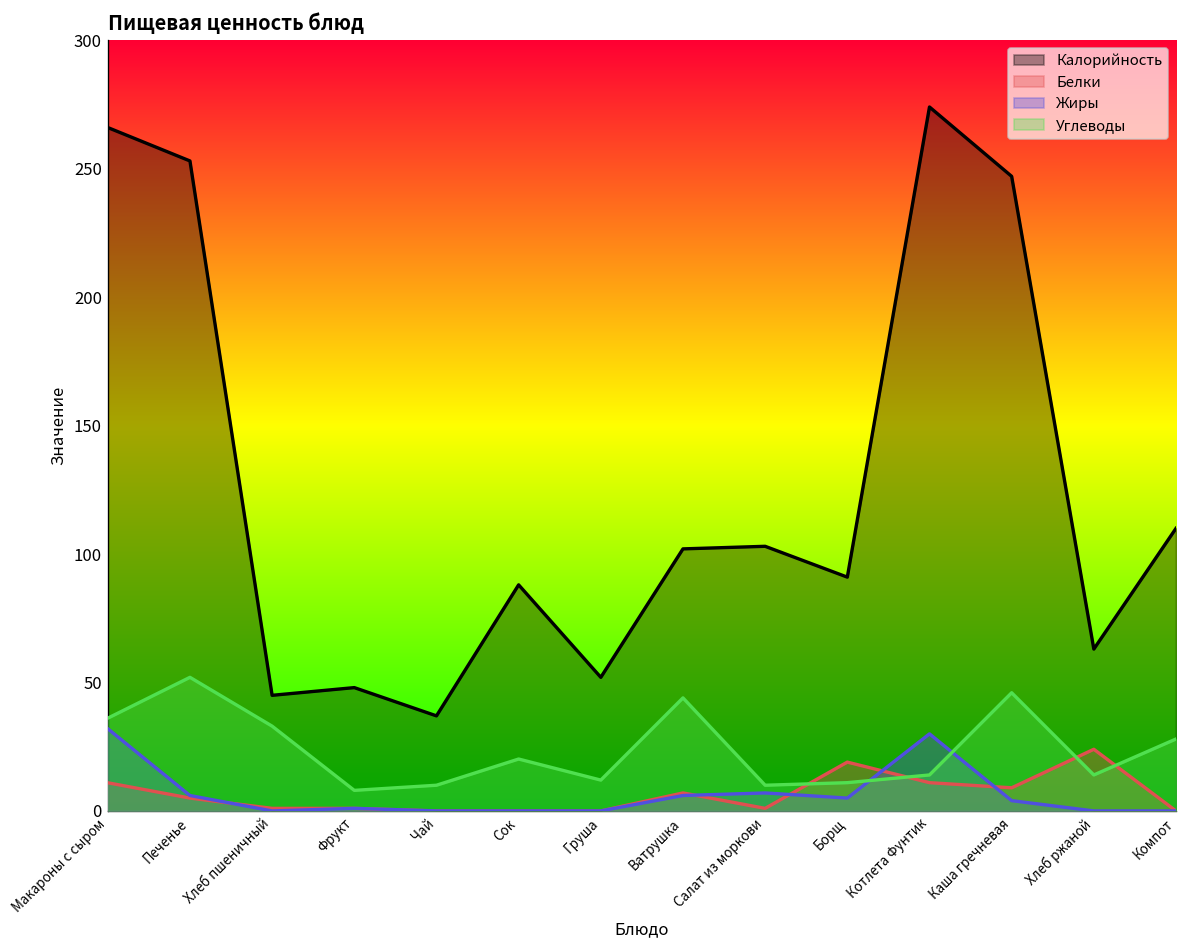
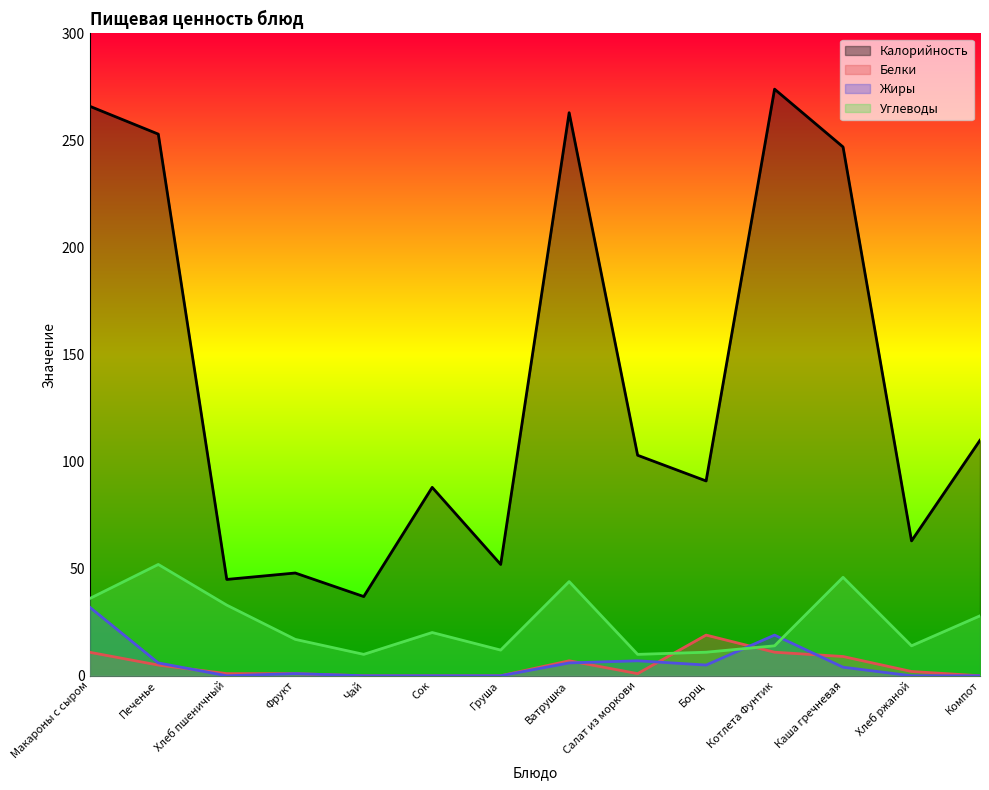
  {
    "Калорийность": {
      "Макароны с сыром": 266,
      "Печенье": 253,
      "Хлеб пшеничный": 45,
      "Фрукт": 48,
      "Чай": 37,
      "Сок": 88,
      "Груша": 52,
-     "Ватрушка": 102,
+     "Ватрушка": 263,
      "Салат из моркови": 103,
      "Борщ": 91,
      "Котлета Фунтик": 274,
      "Каша гречневая": 247,
      "Хлеб ржаной": 63,
      "Компот": 110
    },
    "Белки": {
      "Макароны с сыром": 11,
      "Салат из моркови": 1,
      "Борщ": 19,
      "Котлета Фунтик": 11,
      "Каша гречневая": 9,
-     "Хлеб ржаной": 24
+     "Хлеб ржаной": 2
    },
    "Жиры": {
      "Макароны с сыром": 32,
      "Салат из моркови": 7,
      "Борщ": 5,
-     "Котлета Фунтик": 30,
+     "Котлета Фунтик": 19,
      "Каша гречневая": 4,
      "Хлеб ржаной": 0
    },
    "Углеводы": {
      "Макароны с сыром": 36,
      "Печенье": 52,
      "Хлеб пшеничный": 33,
-     "Фрукт": 8,
+     "Фрукт": 17,
      "Чай": 10,
      "Сок": 20,
      "Груша": 12,
      "Ватрушка": 44,
      "Салат из моркови": 10,
      "Борщ": 11,
      "Котлета Фунтик": 14,
      "Каша гречневая": 46,
      "Хлеб ржаной": 14,
      "Компот": 28
    }
  }
